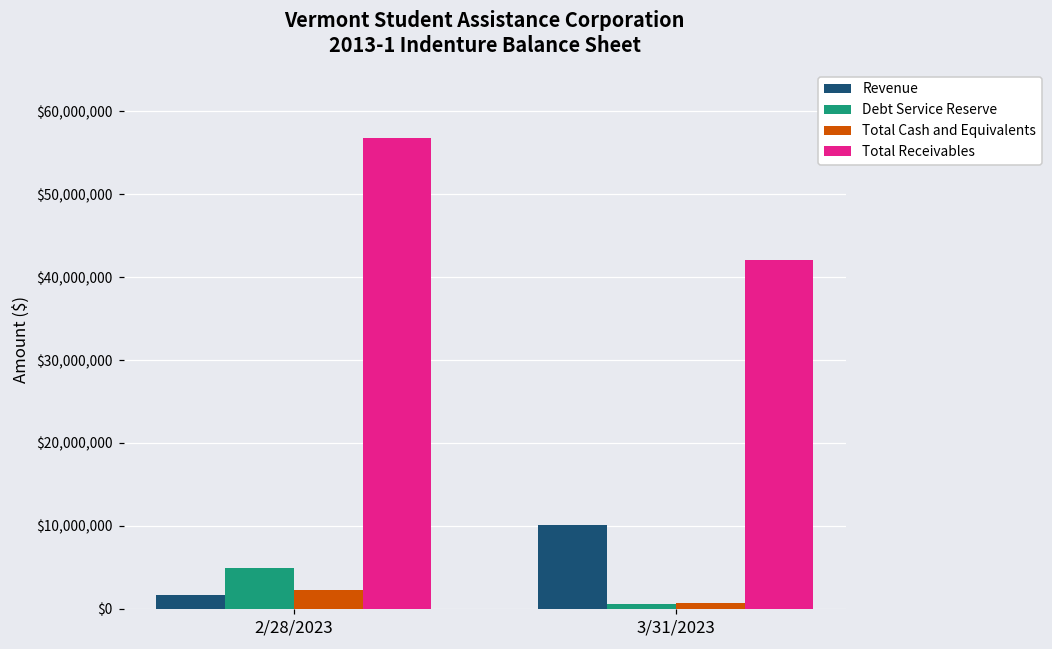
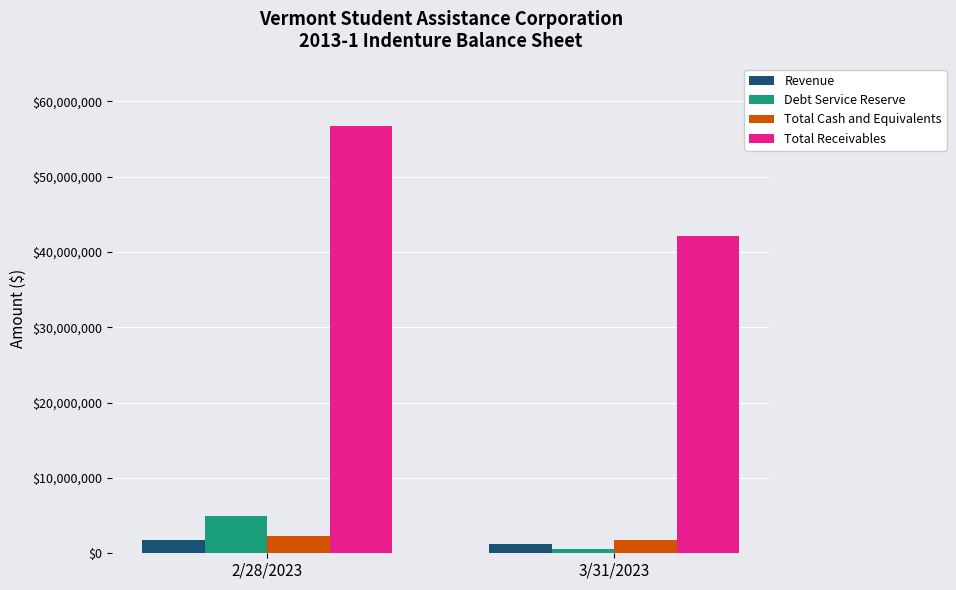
  {
    "Revenue": {
      "2/28/2023": "$2,000,000",
-     "3/31/2023": "$10,000,000"
+     "3/31/2023": "$1,000,000"
    },
    "Debt Service Reserve": {
      "2/28/2023": "$5,000,000",
      "3/31/2023": "$1,000,000"
    },
    "Total Cash and Equivalents": {
      "2/28/2023": "$2,000,000",
-     "3/31/2023": "$1,000,000"
+     "3/31/2023": "$2,000,000"
    },
    "Total Receivables": {
      "2/28/2023": "$57,000,000",
      "3/31/2023": "$42,000,000"
    }
  }
